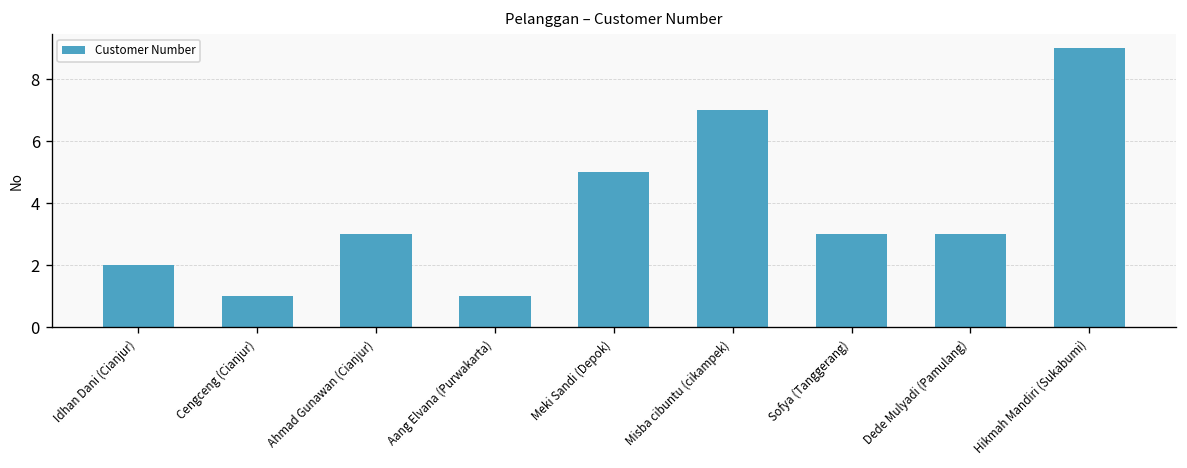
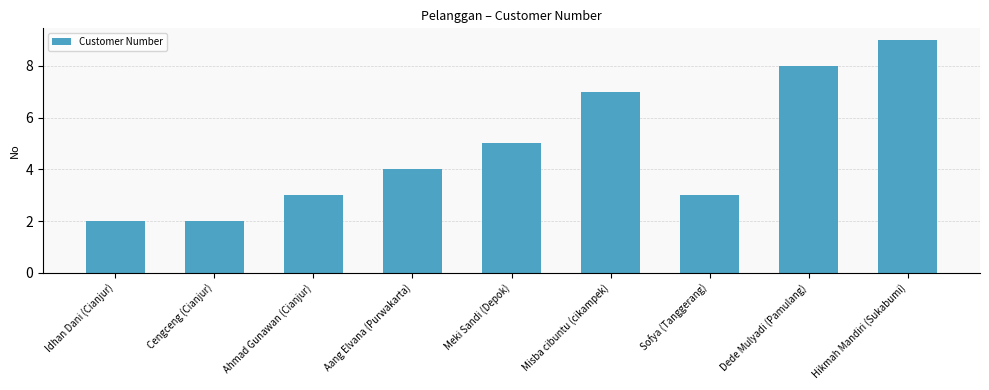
  {
    "Idhan Dani (Cianjur)": 2,
-   "Cengceng (Cianjur)": 1,
+   "Cengceng (Cianjur)": 2,
    "Ahmad Gunawan (Cianjur)": 3,
-   "Aang Elvana (Purwakarta)": 1,
+   "Aang Elvana (Purwakarta)": 4,
    "Meki Sandi (Depok)": 5,
    "Misba cibuntu (cikampek)": 7,
    "Sofya (Tanggerang)": 3,
-   "Dede Mulyadi (Pamulang)": 3,
+   "Dede Mulyadi (Pamulang)": 8,
    "Hikmah Mandiri (Sukabumi)": 9
  }
